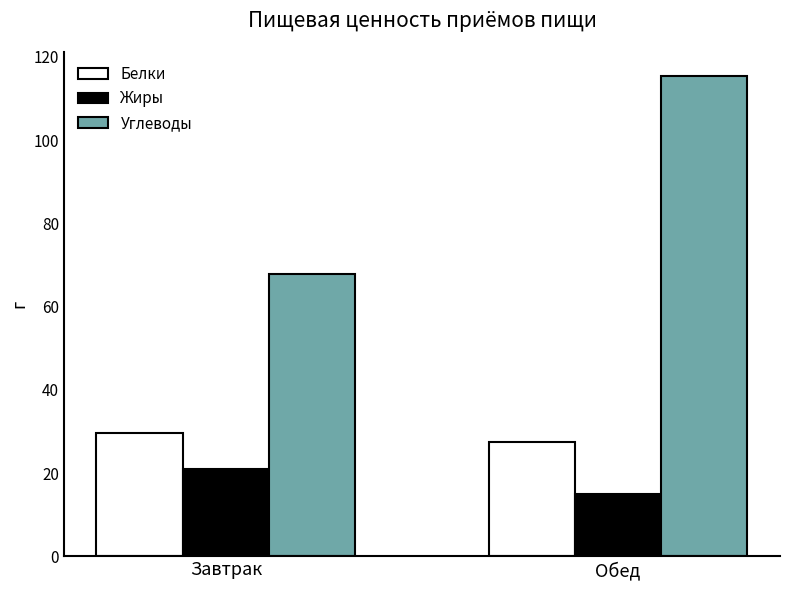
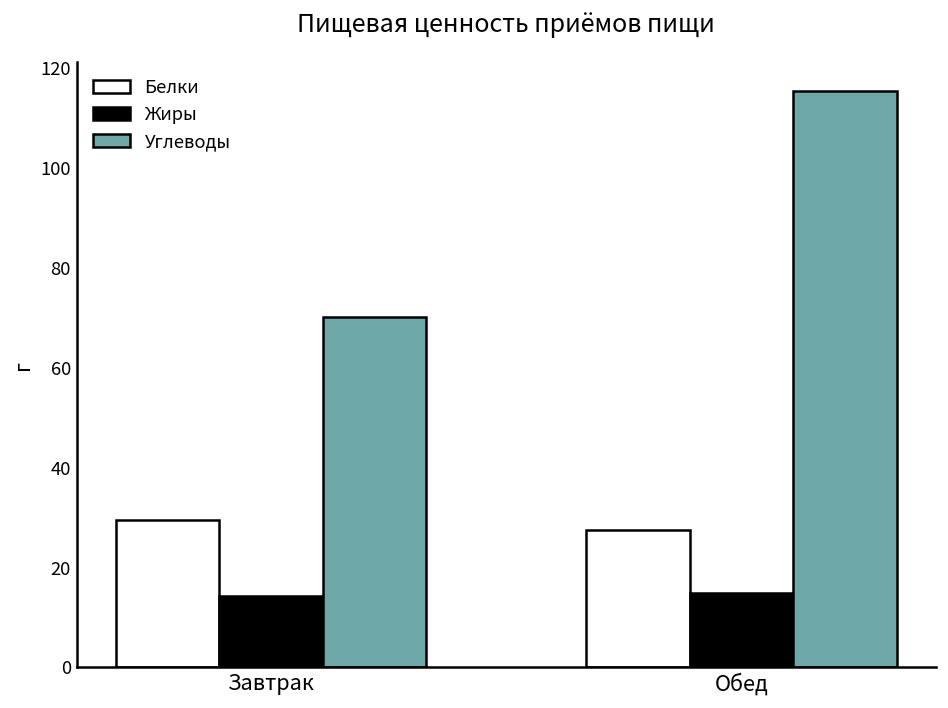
  {
    "Белки": {
      "Завтрак": 30,
      "Обед": 27
    },
    "Жиры": {
-     "Завтрак": 21,
+     "Завтрак": 14,
      "Обед": 15
    },
    "Углеводы": {
-     "Завтрак": 68,
+     "Завтрак": 70,
      "Обед": 115
    }
  }
